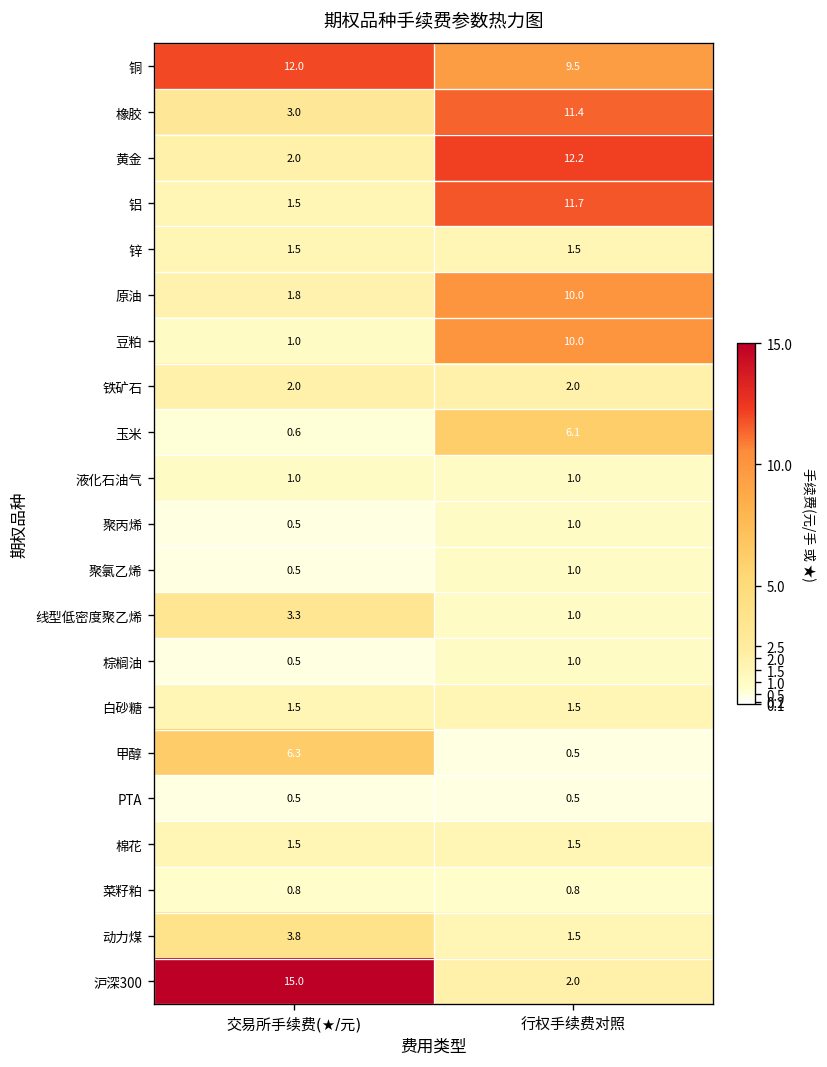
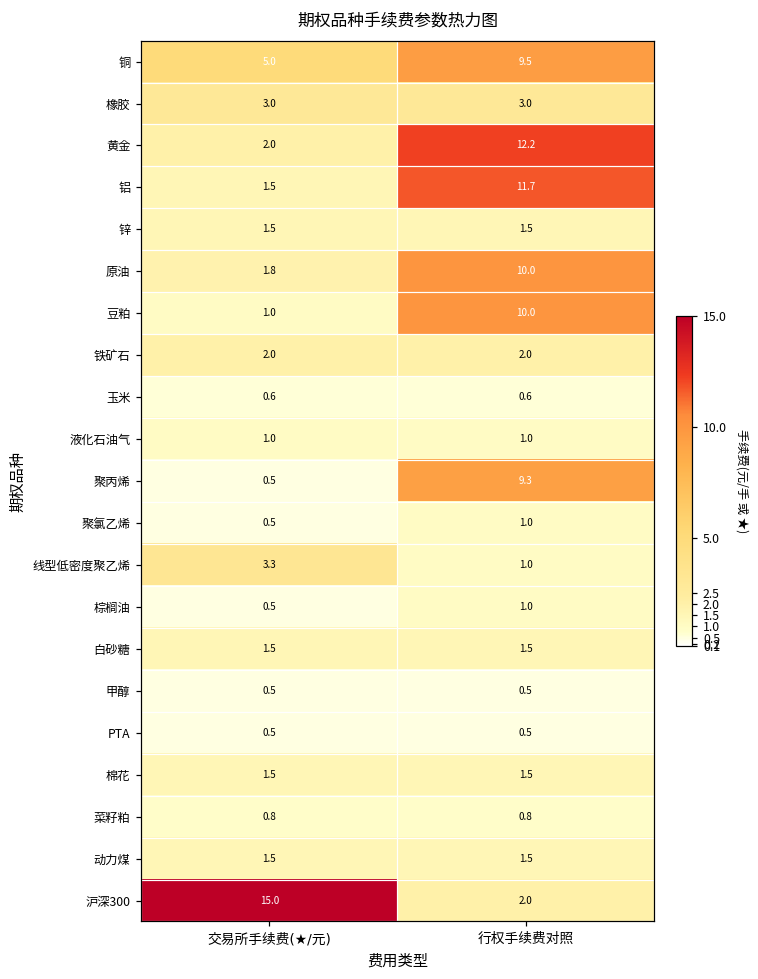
  {
    "铜": {
-     "交易所手续费(★/元)": 12.0,
+     "交易所手续费(★/元)": 5.0,
      "行权手续费对照": 9.5
    },
    "橡胶": {
      "交易所手续费(★/元)": 3.0,
-     "行权手续费对照": 11.4
+     "行权手续费对照": 3.0
    },
    "黄金": {
      "交易所手续费(★/元)": 2.0,
      "行权手续费对照": 12.2
    },
    "铝": {
      "交易所手续费(★/元)": 1.5,
      "行权手续费对照": 11.7
    },
    "锌": {
      "交易所手续费(★/元)": 1.5,
      "行权手续费对照": 1.5
    },
    "原油": {
      "交易所手续费(★/元)": 1.8,
      "行权手续费对照": 10.0
    },
    "豆粕": {
      "交易所手续费(★/元)": 1.0,
      "行权手续费对照": 10.0
    },
    "铁矿石": {
      "交易所手续费(★/元)": 2.0,
      "行权手续费对照": 2.0
    },
    "玉米": {
      "交易所手续费(★/元)": 0.6,
-     "行权手续费对照": 6.1
+     "行权手续费对照": 0.6
    },
    "液化石油气": {
      "交易所手续费(★/元)": 1.0,
      "行权手续费对照": 1.0
    },
    "聚丙烯": {
      "交易所手续费(★/元)": 0.5,
-     "行权手续费对照": 1.0
+     "行权手续费对照": 9.3
    },
    "聚氯乙烯": {
      "交易所手续费(★/元)": 0.5,
      "行权手续费对照": 1.0
    },
    "线型低密度聚乙烯": {
      "交易所手续费(★/元)": 3.3,
      "行权手续费对照": 1.0
    },
    "棕榈油": {
      "交易所手续费(★/元)": 0.5,
      "行权手续费对照": 1.0
    },
    "白砂糖": {
      "交易所手续费(★/元)": 1.5,
      "行权手续费对照": 1.5
    },
    "甲醇": {
-     "交易所手续费(★/元)": 6.3,
+     "交易所手续费(★/元)": 0.5,
      "行权手续费对照": 0.5
    },
    "PTA": {
      "交易所手续费(★/元)": 0.5,
      "行权手续费对照": 0.5
    },
    "棉花": {
      "交易所手续费(★/元)": 1.5,
      "行权手续费对照": 1.5
    },
    "菜籽粕": {
      "交易所手续费(★/元)": 0.8,
      "行权手续费对照": 0.8
    },
    "动力煤": {
-     "交易所手续费(★/元)": 3.8,
+     "交易所手续费(★/元)": 1.5,
      "行权手续费对照": 1.5
    },
    "沪深300": {
      "交易所手续费(★/元)": 15.0,
      "行权手续费对照": 2.0
    }
  }
